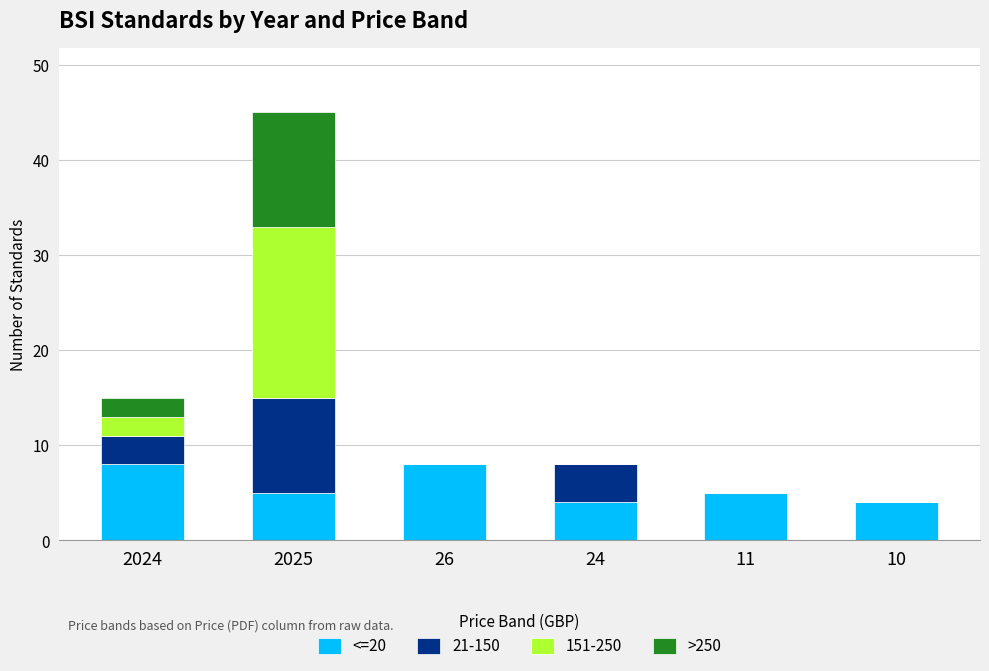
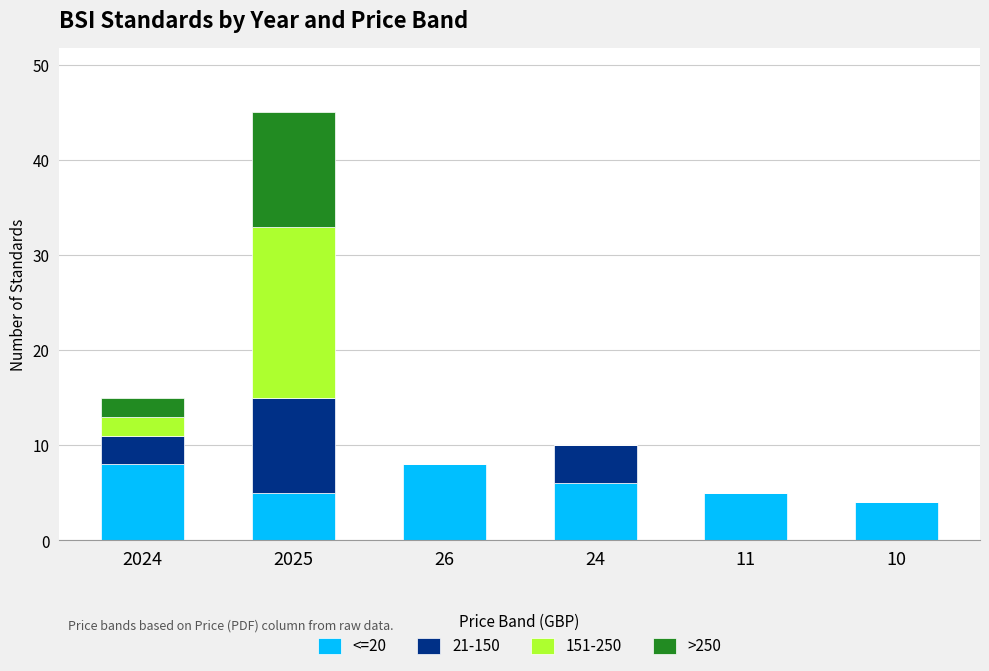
  {
    "<=20": {
      "2024": 8,
      "2025": 5,
      "26": 8,
-     "24": 4,
+     "24": 6,
      "11": 5,
      "10": 4
    },
    "21-150": {
      "2024": 3,
      "2025": 10,
      "26": 0,
      "24": 4,
      "11": 0,
      "10": 0
    },
    "151-250": {
      "2024": 2,
      "2025": 18,
      "26": 0,
      "24": 0,
      "11": 0,
      "10": 0
    }
  }
